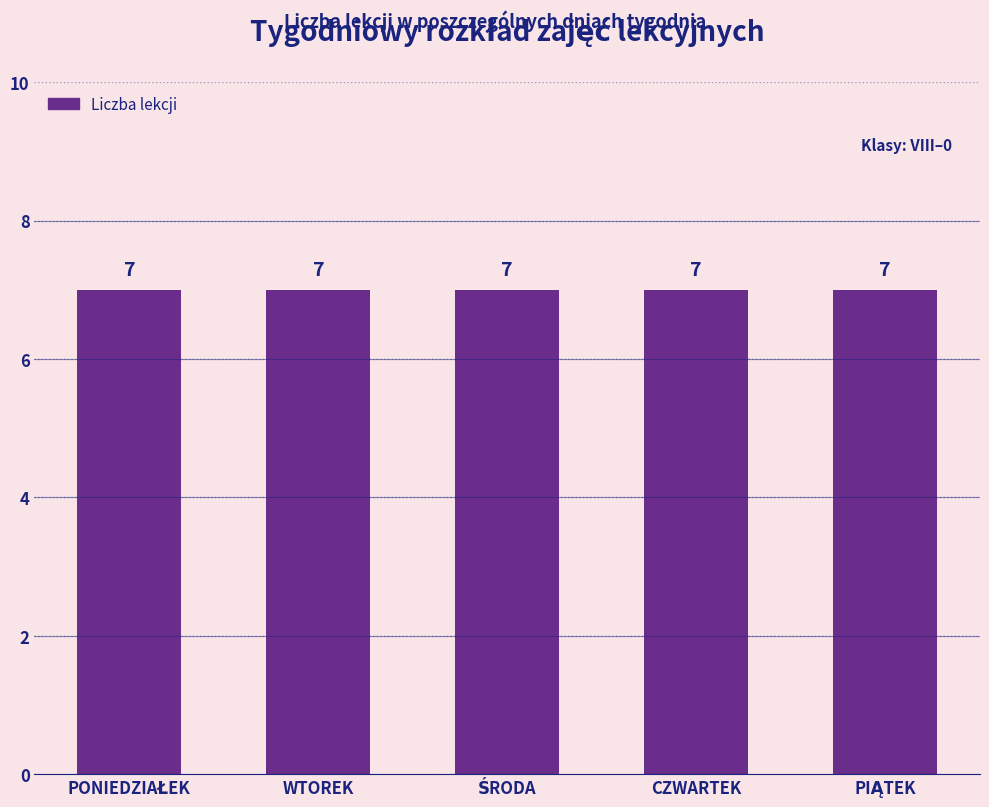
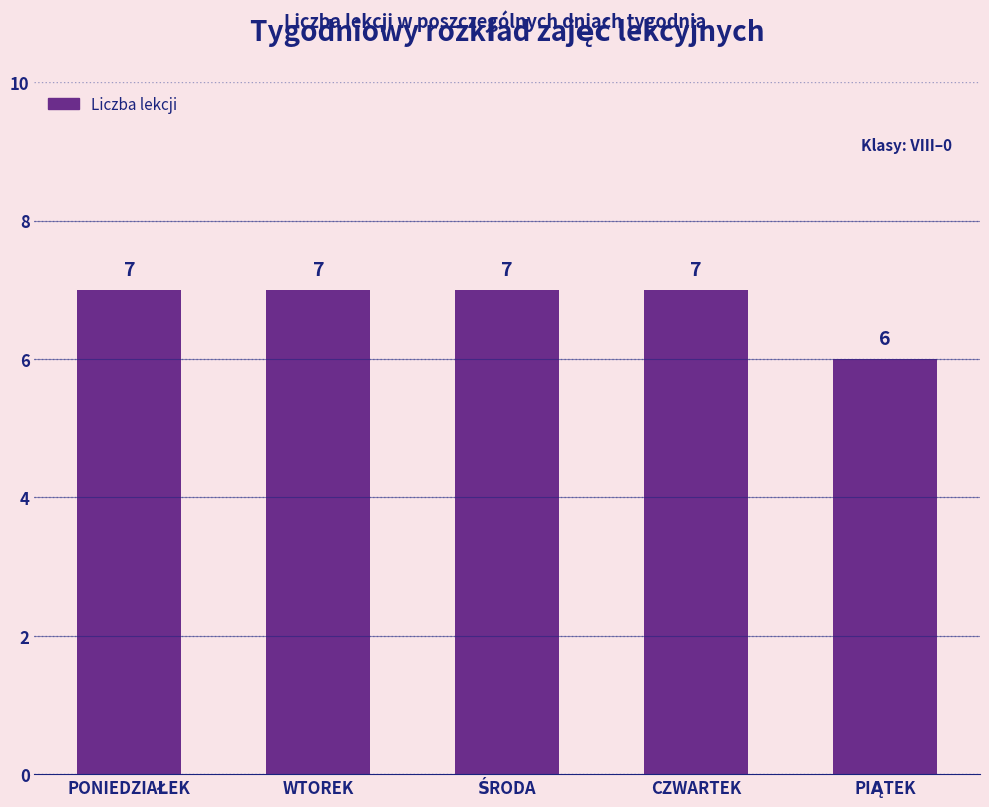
  {
    "PONIEDZIAŁEK": 7,
    "WTOREK": 7,
    "ŚRODA": 7,
    "CZWARTEK": 7,
-   "PIĄTEK": 7
+   "PIĄTEK": 6
  }
